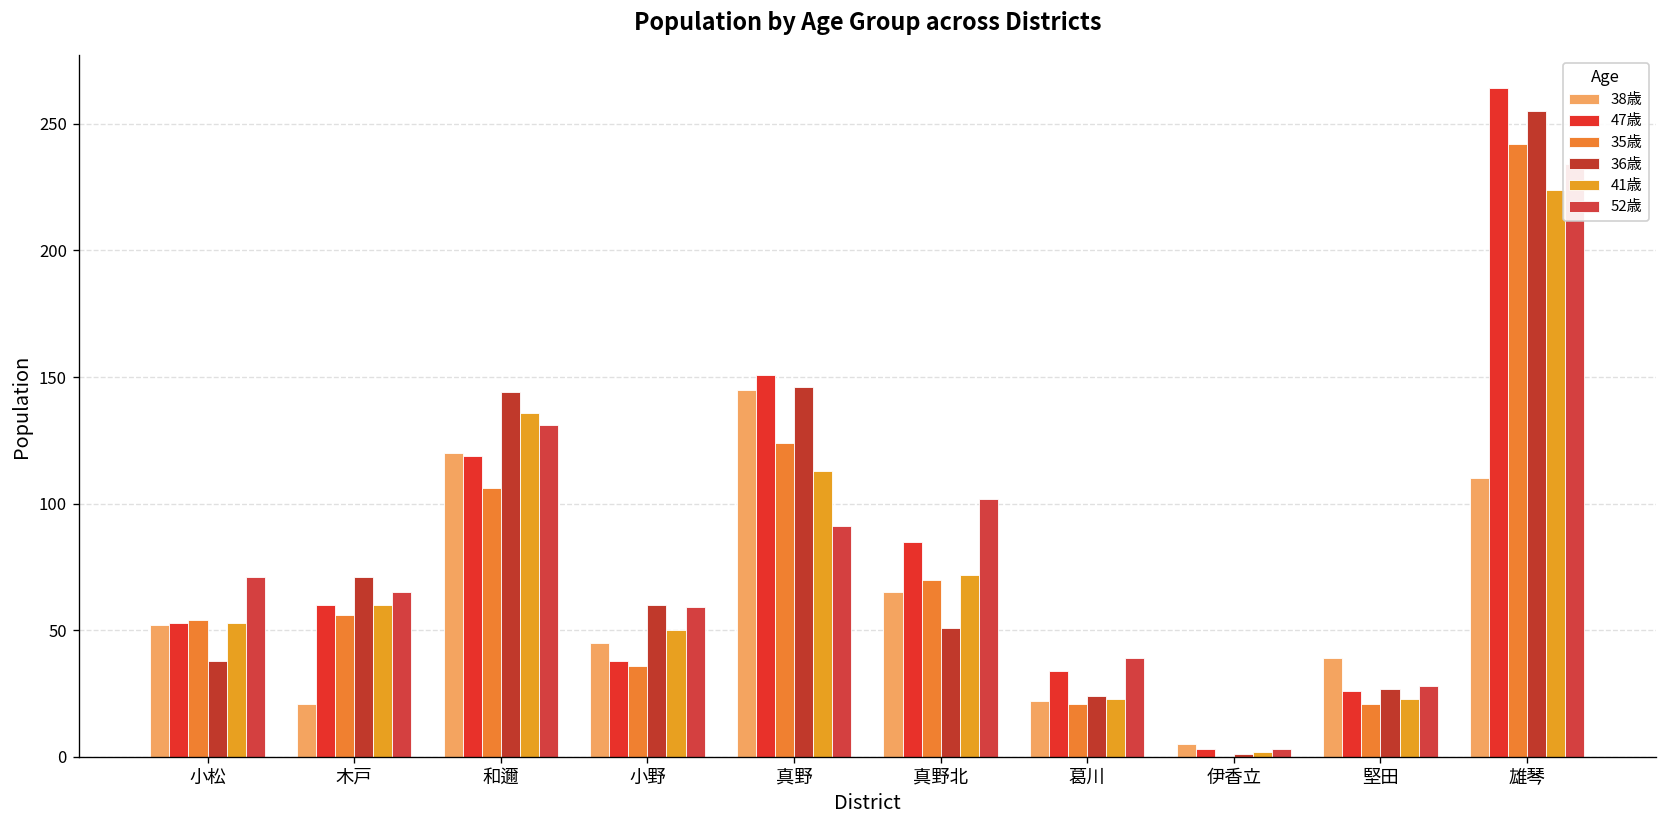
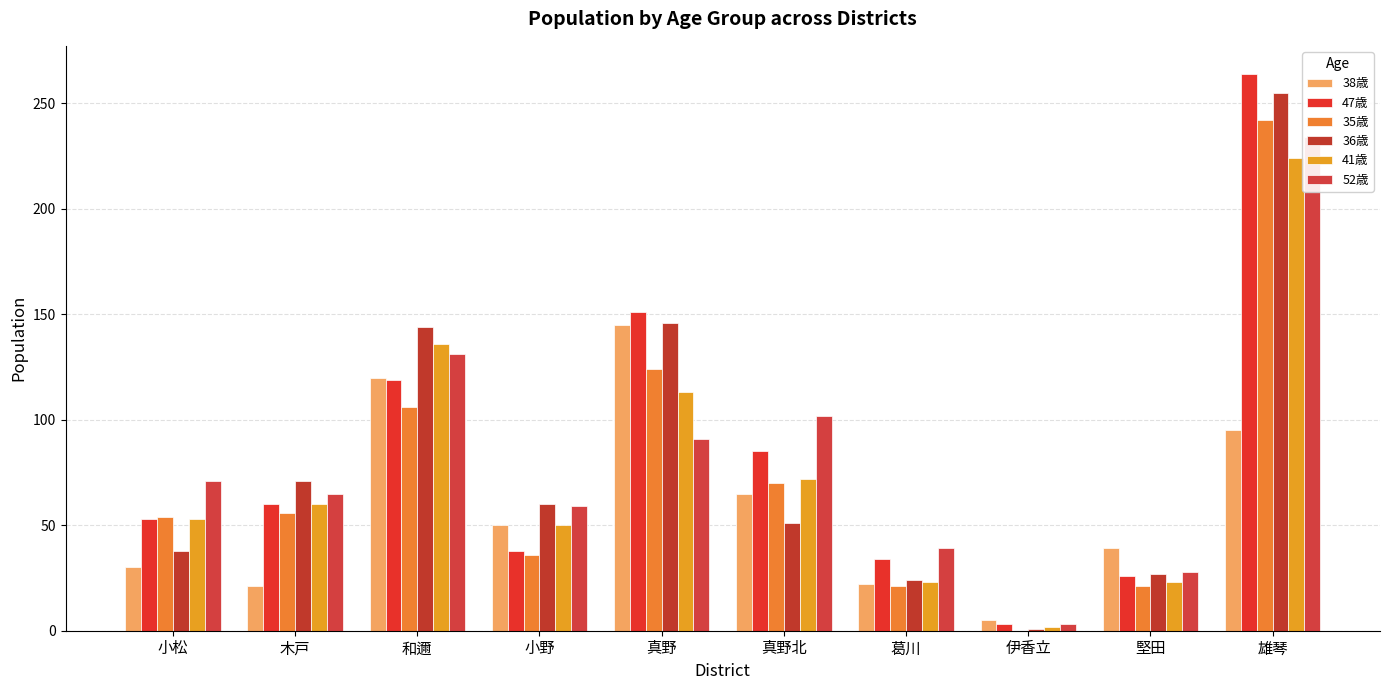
  {
    "38歳": {
-     "小松": 52,
+     "小松": 30,
      "木戸": 21,
      "和邇": 120,
-     "小野": 45,
+     "小野": 50,
      "真野": 145,
      "真野北": 65,
      "葛川": 22,
      "伊香立": 5,
      "堅田": 39,
-     "雄琴": 110
+     "雄琴": 95
    }
  }
